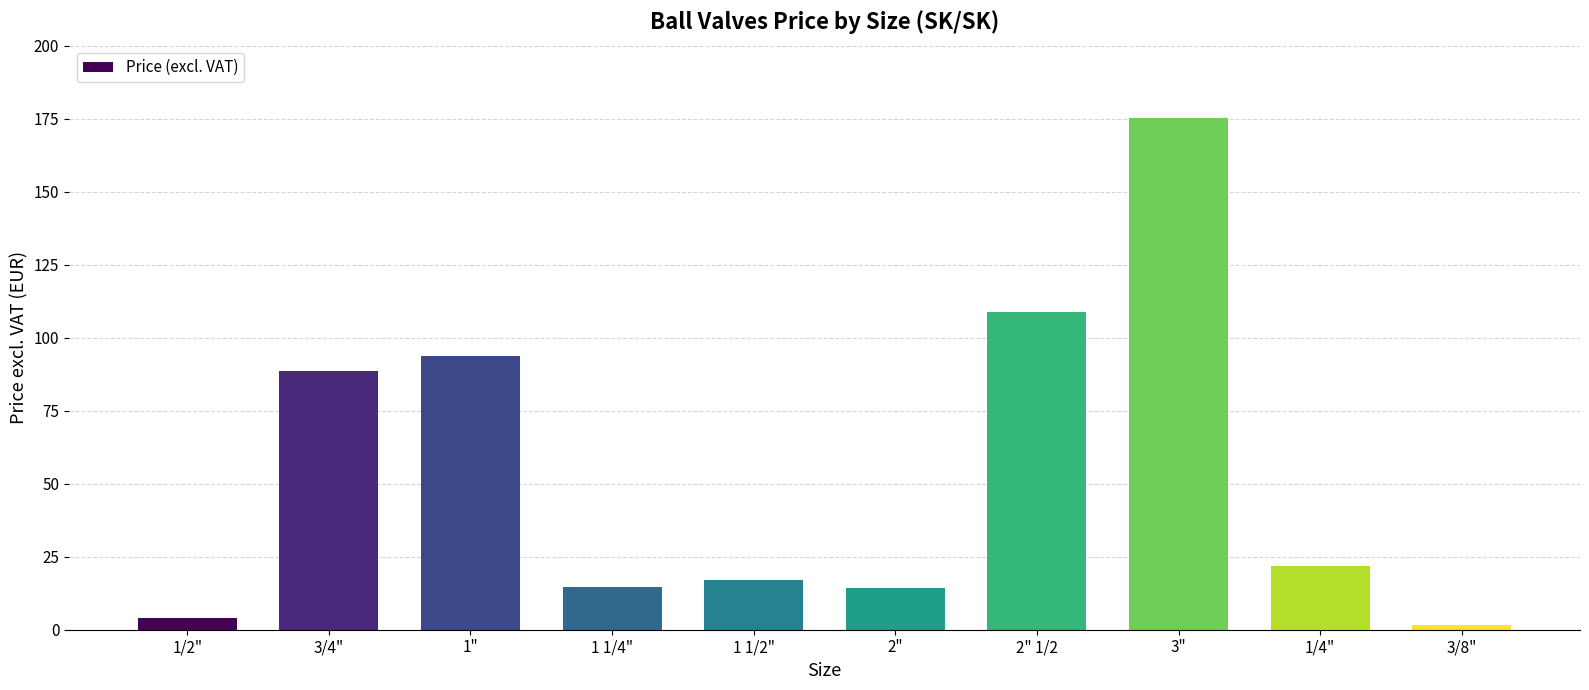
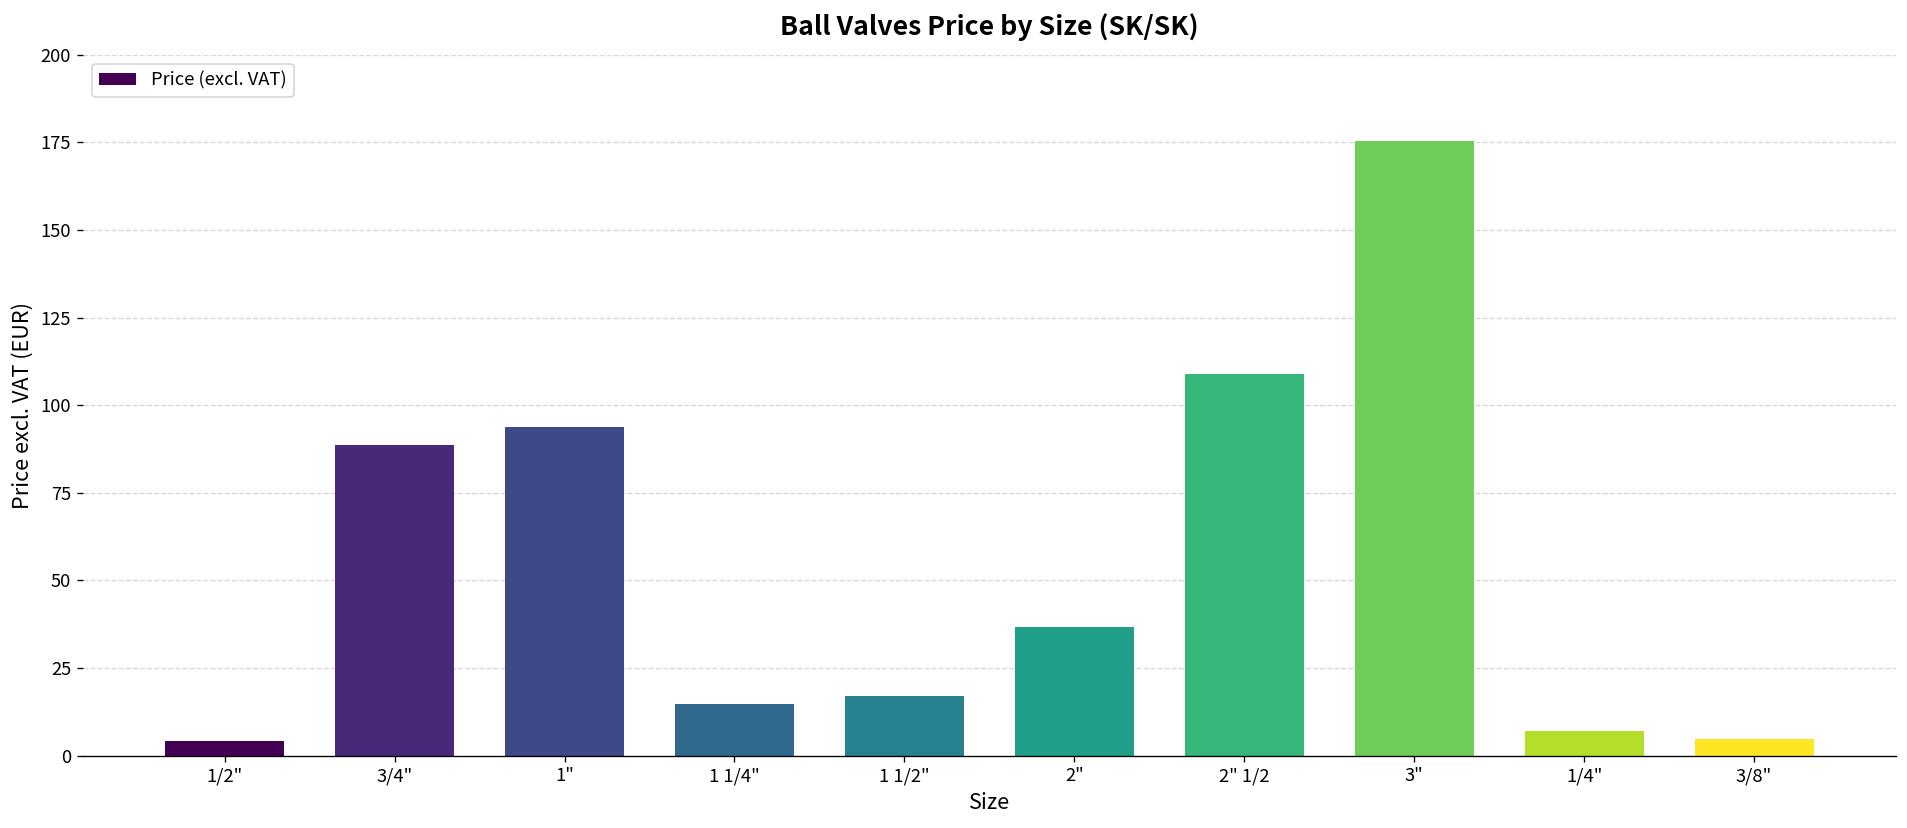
  {
    "1/2\"": 4,
    "3/4\"": 89,
    "1\"": 94,
    "1 1/4\"": 15,
    "1 1/2\"": 17,
-   "2\"": 14,
+   "2\"": 37,
    "2\" 1/2": 109,
    "3\"": 175,
-   "1/4\"": 22,
-   "3/8\"": 2
+   "1/4\"": 7,
+   "3/8\"": 5
  }
